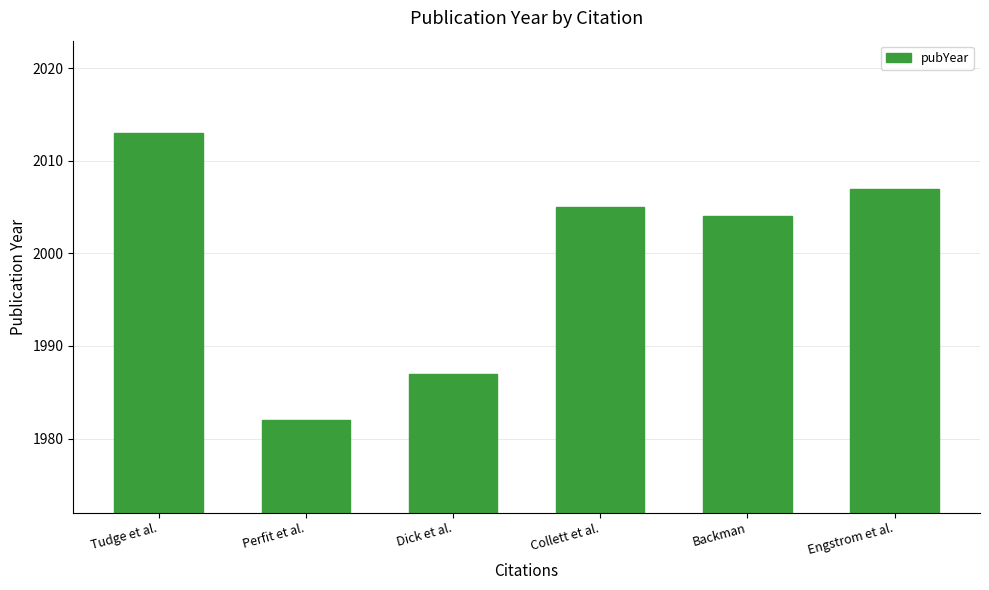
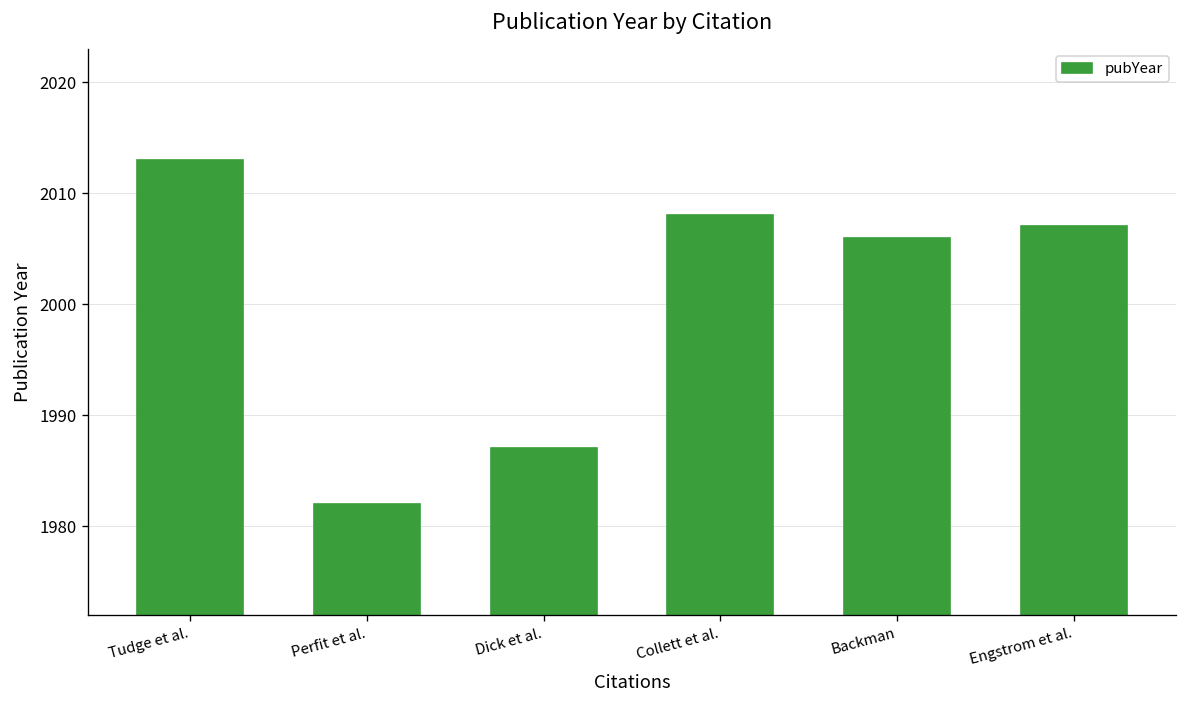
  {
    "Tudge et al.": 2013,
    "Perfit et al.": 1982,
    "Dick et al.": 1987,
-   "Collett et al.": 2005,
-   "Backman": 2004,
+   "Collett et al.": 2008,
+   "Backman": 2006,
    "Engstrom et al.": 2007
  }
